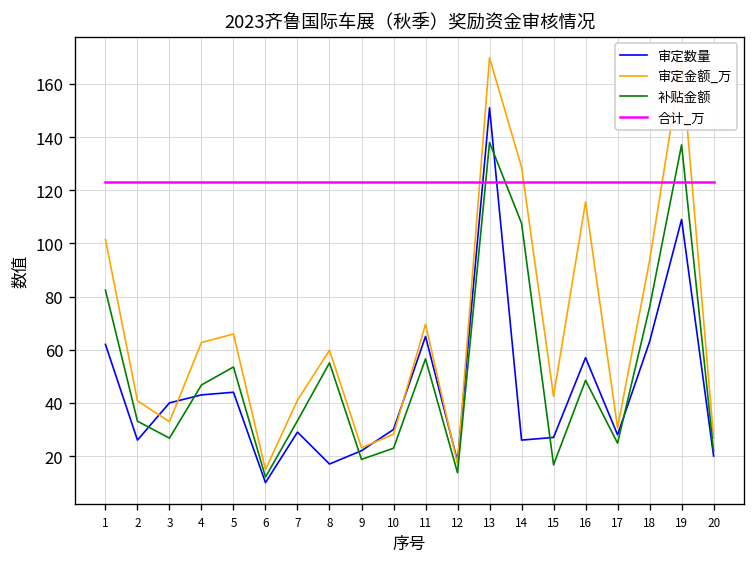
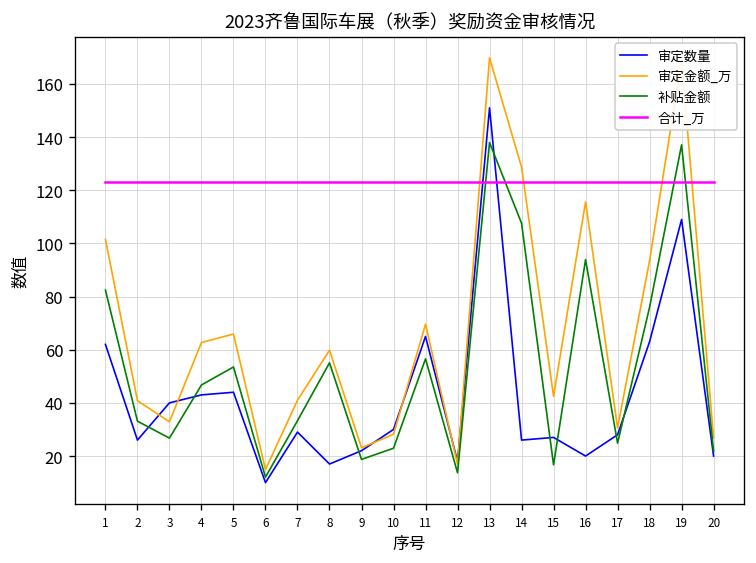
  {
    "审定数量": {
      "1": 62,
      "2": 26,
      "3": 40,
      "4": 43,
      "5": 44,
      "6": 10,
      "7": 29,
      "8": 17,
      "10": 30,
      "11": 65,
      "13": 151,
      "14": 26,
      "15": 27,
-     "16": 57,
+     "16": 20,
      "17": 28,
      "18": 63,
      "19": 109,
      "20": 20
    },
    "审定金额_万": {
      "1": 102,
      "2": 41,
      "3": 33,
      "4": 63,
      "5": 66,
      "6": 15,
      "7": 41,
      "8": 60,
      "10": 28,
      "11": 70,
      "13": 170,
      "14": 129,
      "15": 43,
      "16": 116,
      "17": 31,
      "18": 94,
      "20": 27
    },
    "补贴金额": {
      "1": 82,
      "2": 33,
      "3": 27,
      "4": 47,
      "5": 54,
      "6": 12,
      "7": 33,
      "8": 55,
      "9": 19,
      "10": 23,
      "11": 57,
      "12": 14,
      "13": 138,
      "14": 108,
      "15": 17,
-     "16": 48,
+     "16": 94,
      "17": 25,
      "18": 76,
      "19": 137,
      "20": 22
    },
    "合计_万": {
      "1": 123,
      "2": 123,
      "3": 123,
      "4": 123,
      "5": 123,
      "6": 123,
      "7": 123,
      "8": 123,
      "9": 123,
      "10": 123,
      "11": 123,
      "12": 123,
      "13": 123,
      "14": 123,
      "15": 123,
      "16": 123,
      "17": 123,
      "18": 123,
      "19": 123,
      "20": 123
    }
  }
